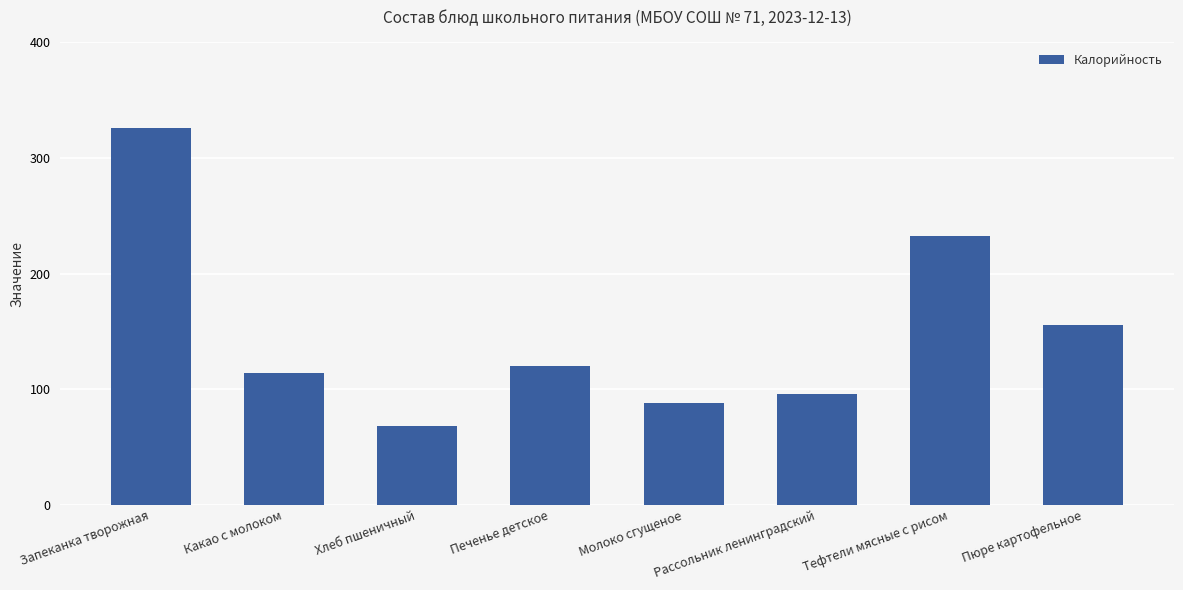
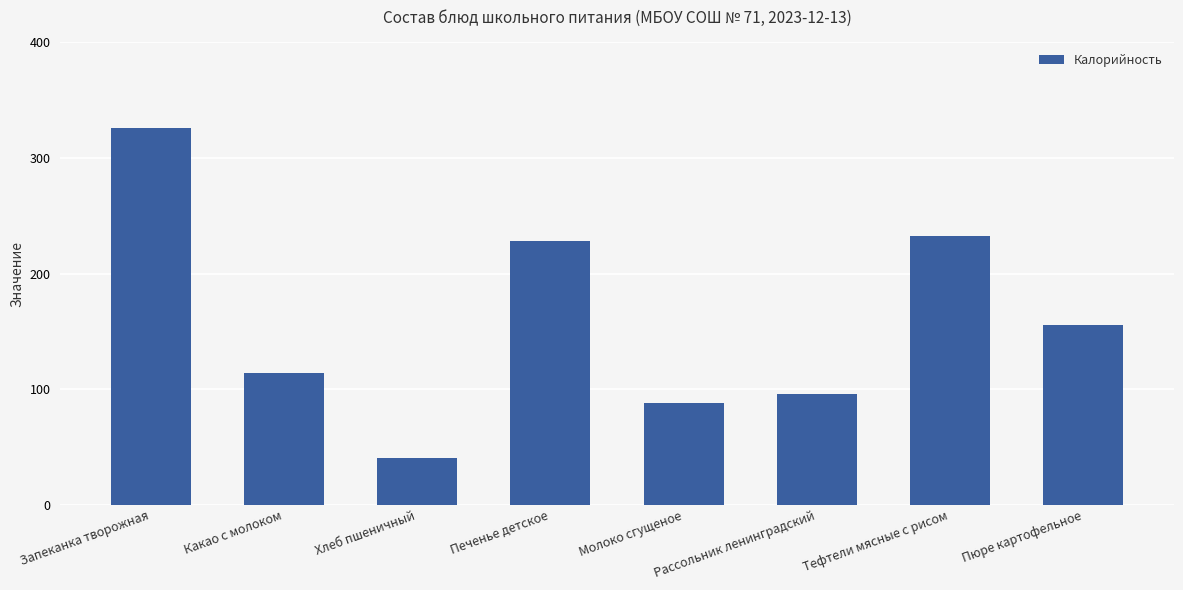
  {
    "Запеканка творожная": 326,
    "Какао с молоком": 114,
-   "Хлеб пшеничный": 69,
-   "Печенье детское": 120,
+   "Хлеб пшеничный": 40,
+   "Печенье детское": 228,
    "Молоко сгущеное": 89,
    "Рассольник ленинградский": 96,
    "Тефтели мясные с рисом": 232,
    "Пюре картофельное": 156
  }
